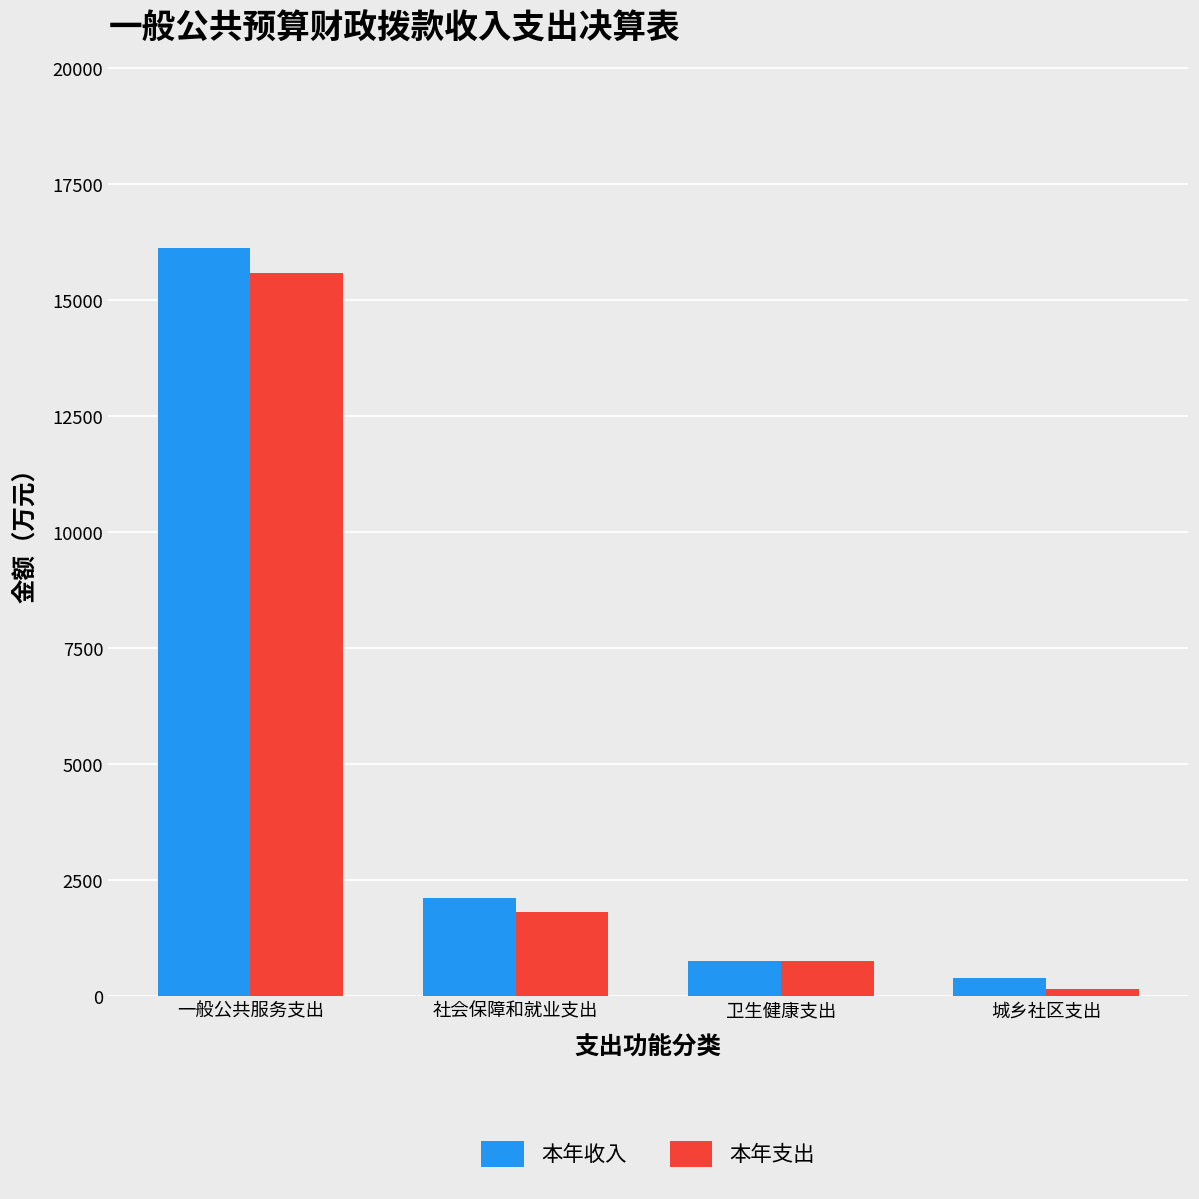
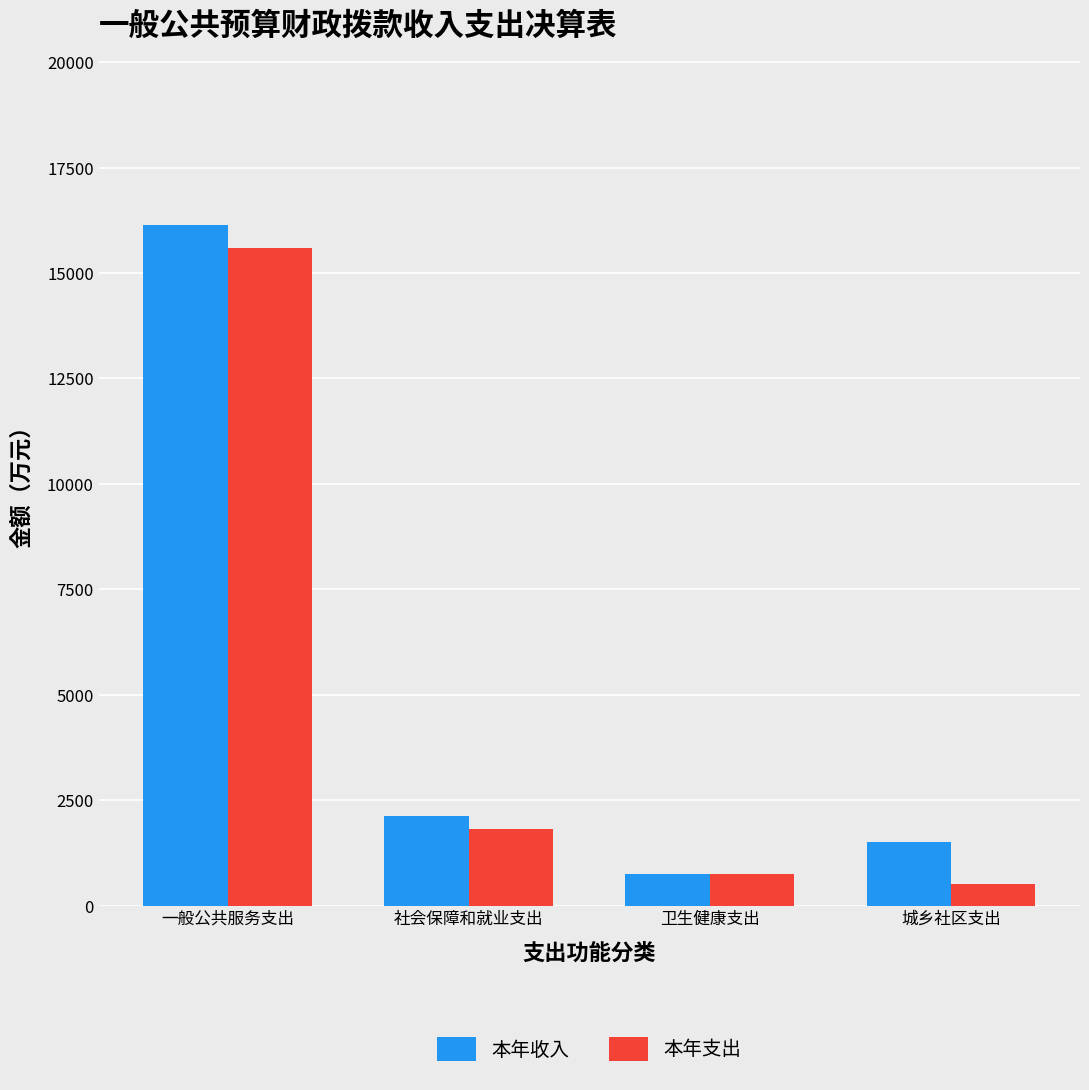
  {
    "本年收入": {
      "一般公共服务支出": 16100,
      "社会保障和就业支出": 2100,
      "卫生健康支出": 800,
-     "城乡社区支出": 400
+     "城乡社区支出": 1500
    },
    "本年支出": {
      "一般公共服务支出": 15600,
      "社会保障和就业支出": 1800,
      "卫生健康支出": 800,
-     "城乡社区支出": 200
+     "城乡社区支出": 500
    }
  }
